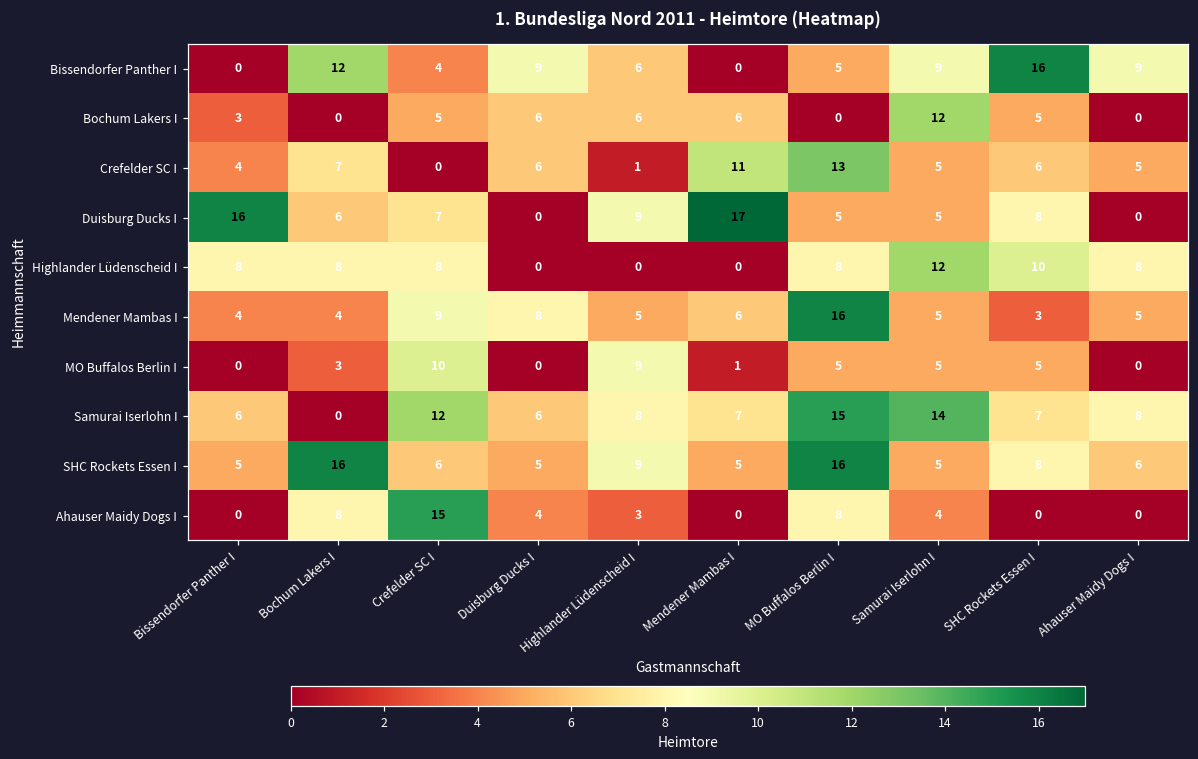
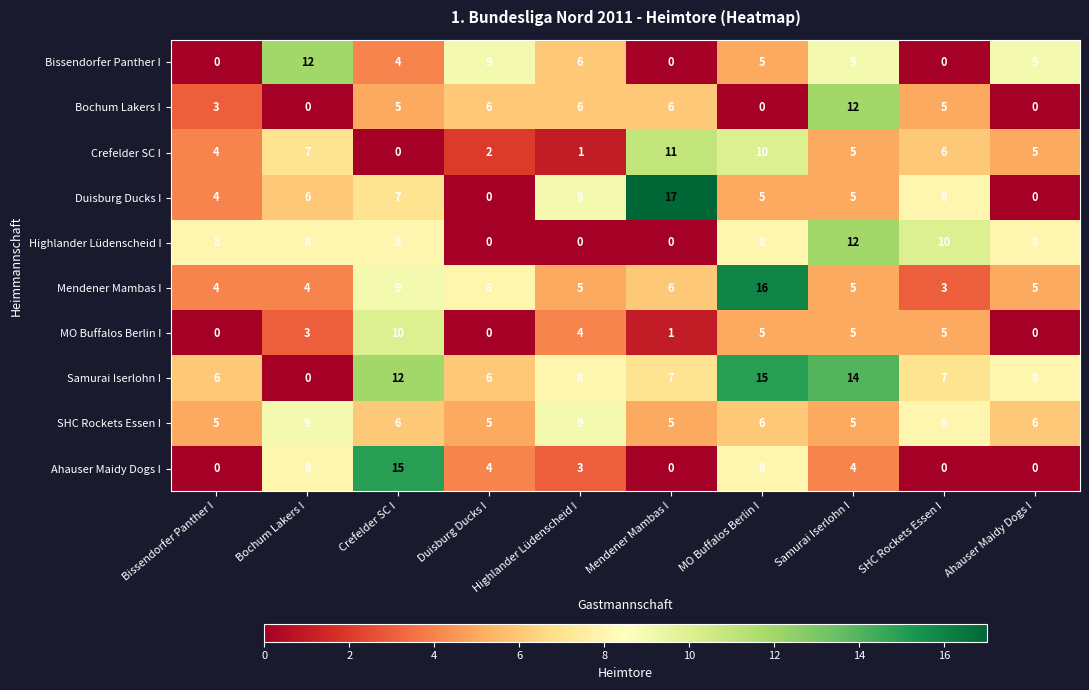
  {
    "Bissendorfer Panther I": {
      "Bissendorfer Panther I": 0,
      "Bochum Lakers I": 12,
      "Crefelder SC I": 4,
      "Duisburg Ducks I": 9,
      "Highlander Lüdenscheid I": 6,
      "Mendener Mambas I": 0,
      "MO Buffalos Berlin I": 5,
      "Samurai Iserlohn I": 9,
-     "SHC Rockets Essen I": 16,
+     "SHC Rockets Essen I": 0,
      "Ahauser Maidy Dogs I": 9
    },
    "Bochum Lakers I": {
      "Bissendorfer Panther I": 3,
      "Bochum Lakers I": 0,
      "Crefelder SC I": 5,
      "Duisburg Ducks I": 6,
      "Highlander Lüdenscheid I": 6,
      "Mendener Mambas I": 6,
      "MO Buffalos Berlin I": 0,
      "Samurai Iserlohn I": 12,
      "SHC Rockets Essen I": 5,
      "Ahauser Maidy Dogs I": 0
    },
    "Crefelder SC I": {
      "Bissendorfer Panther I": 4,
      "Bochum Lakers I": 7,
      "Crefelder SC I": 0,
-     "Duisburg Ducks I": 6,
+     "Duisburg Ducks I": 2,
      "Highlander Lüdenscheid I": 1,
      "Mendener Mambas I": 11,
-     "MO Buffalos Berlin I": 13,
+     "MO Buffalos Berlin I": 10,
      "Samurai Iserlohn I": 5,
      "SHC Rockets Essen I": 6,
      "Ahauser Maidy Dogs I": 5
    },
    "Duisburg Ducks I": {
-     "Bissendorfer Panther I": 16,
+     "Bissendorfer Panther I": 4,
      "Bochum Lakers I": 6,
      "Crefelder SC I": 7,
      "Duisburg Ducks I": 0,
      "Highlander Lüdenscheid I": 9,
      "Mendener Mambas I": 17,
      "MO Buffalos Berlin I": 5,
      "Samurai Iserlohn I": 5,
      "SHC Rockets Essen I": 8,
      "Ahauser Maidy Dogs I": 0
    },
    "Highlander Lüdenscheid I": {
      "Bissendorfer Panther I": 8,
      "Bochum Lakers I": 8,
      "Crefelder SC I": 8,
      "Duisburg Ducks I": 0,
      "Highlander Lüdenscheid I": 0,
      "Mendener Mambas I": 0,
      "MO Buffalos Berlin I": 8,
      "Samurai Iserlohn I": 12,
      "SHC Rockets Essen I": 10,
      "Ahauser Maidy Dogs I": 8
    },
    "Mendener Mambas I": {
      "Bissendorfer Panther I": 4,
      "Bochum Lakers I": 4,
      "Crefelder SC I": 9,
      "Duisburg Ducks I": 8,
      "Highlander Lüdenscheid I": 5,
      "Mendener Mambas I": 6,
      "MO Buffalos Berlin I": 16,
      "Samurai Iserlohn I": 5,
      "SHC Rockets Essen I": 3,
      "Ahauser Maidy Dogs I": 5
    },
    "MO Buffalos Berlin I": {
      "Bissendorfer Panther I": 0,
      "Bochum Lakers I": 3,
      "Crefelder SC I": 10,
      "Duisburg Ducks I": 0,
-     "Highlander Lüdenscheid I": 9,
+     "Highlander Lüdenscheid I": 4,
      "Mendener Mambas I": 1,
      "MO Buffalos Berlin I": 5,
      "Samurai Iserlohn I": 5,
      "SHC Rockets Essen I": 5,
      "Ahauser Maidy Dogs I": 0
    },
    "Samurai Iserlohn I": {
      "Bissendorfer Panther I": 6,
      "Bochum Lakers I": 0,
      "Crefelder SC I": 12,
      "Duisburg Ducks I": 6,
      "Highlander Lüdenscheid I": 8,
      "Mendener Mambas I": 7,
      "MO Buffalos Berlin I": 15,
      "Samurai Iserlohn I": 14,
      "SHC Rockets Essen I": 7,
      "Ahauser Maidy Dogs I": 8
    },
    "SHC Rockets Essen I": {
      "Bissendorfer Panther I": 5,
-     "Bochum Lakers I": 16,
+     "Bochum Lakers I": 9,
      "Crefelder SC I": 6,
      "Duisburg Ducks I": 5,
      "Highlander Lüdenscheid I": 9,
      "Mendener Mambas I": 5,
-     "MO Buffalos Berlin I": 16,
+     "MO Buffalos Berlin I": 6,
      "Samurai Iserlohn I": 5,
      "SHC Rockets Essen I": 8,
      "Ahauser Maidy Dogs I": 6
    },
    "Ahauser Maidy Dogs I": {
      "Bissendorfer Panther I": 0,
      "Bochum Lakers I": 8,
      "Crefelder SC I": 15,
      "Duisburg Ducks I": 4,
      "Highlander Lüdenscheid I": 3,
      "Mendener Mambas I": 0,
      "MO Buffalos Berlin I": 8,
      "Samurai Iserlohn I": 4,
      "SHC Rockets Essen I": 0,
      "Ahauser Maidy Dogs I": 0
    }
  }
